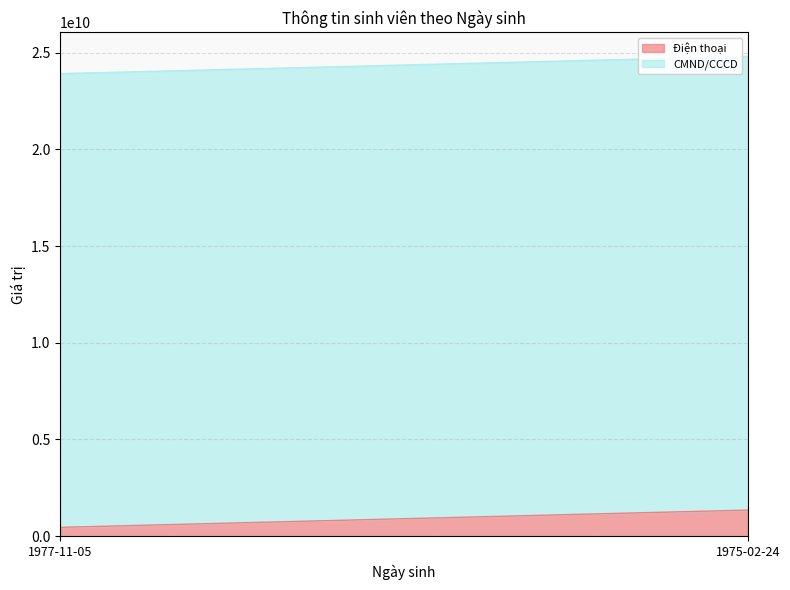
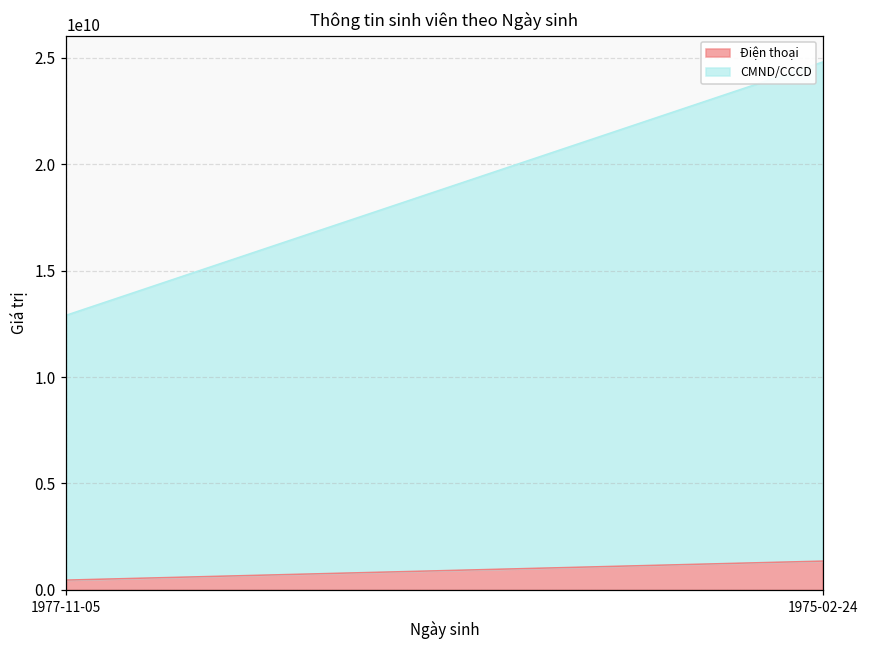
  {
    "Điện thoại": {
      "1977-11-05": 500000000,
      "1975-02-24": 1300000000
    },
    "CMND/CCCD": {
-     "1977-11-05": 23500000000,
+     "1977-11-05": 12400000000,
      "1975-02-24": 23500000000
    }
  }
